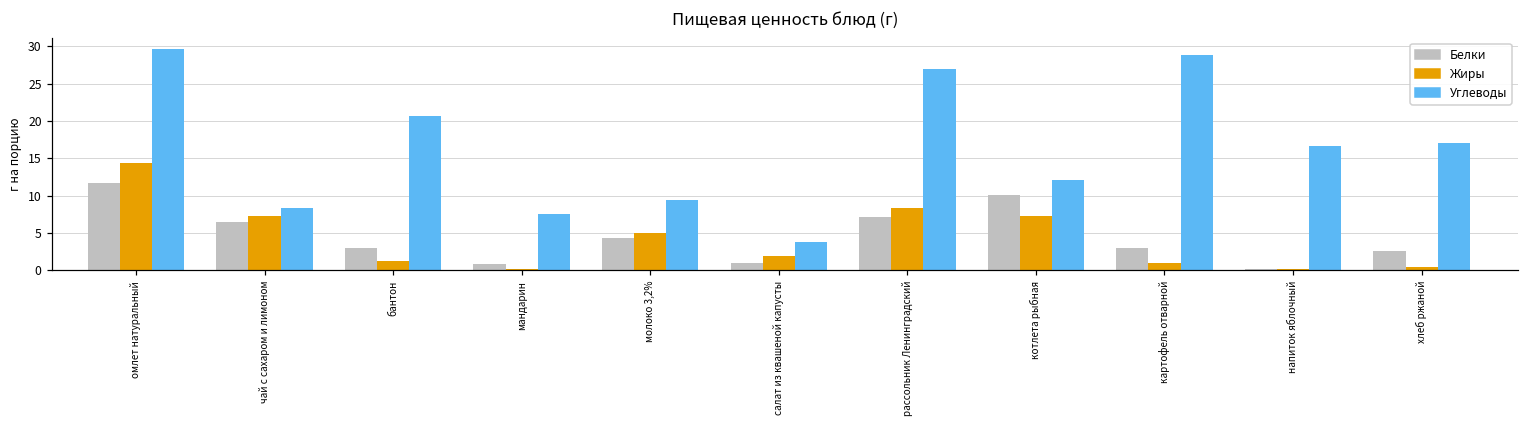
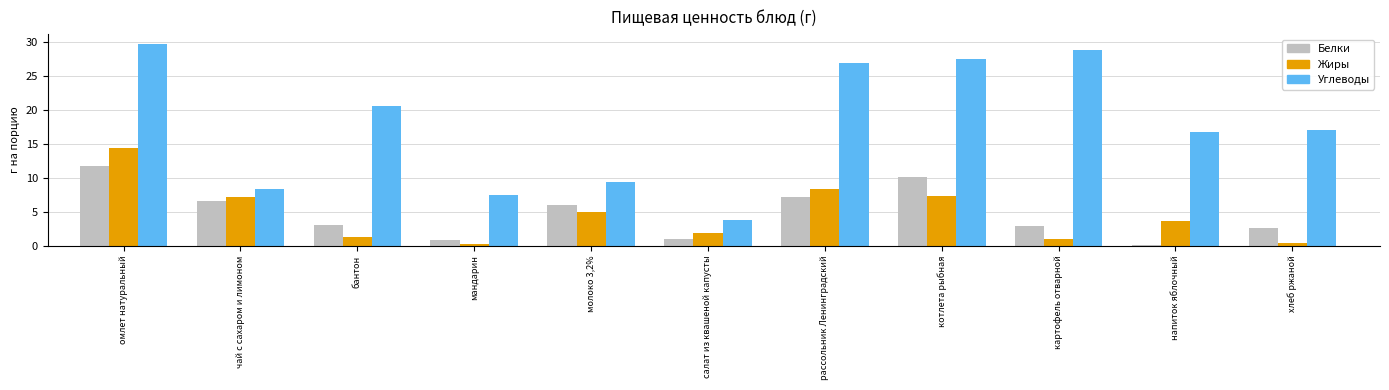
  {
    "Белки": {
      "омлет натуральный": 12,
      "чай с сахаром и лимоном": 7,
      "бантон": 3,
      "мандарин": 1,
-     "молоко 3,2%": 4,
+     "молоко 3,2%": 6,
      "салат из квашеной капусты": 1,
      "рассольник Ленинградский": 7,
      "котлета рыбная": 10,
      "картофель отварной": 3,
      "хлеб ржаной": 3
    },
    "Жиры": {
      "омлет натуральный": 14,
      "чай с сахаром и лимоном": 7,
      "бантон": 1,
      "молоко 3,2%": 5,
      "салат из квашеной капусты": 2,
      "рассольник Ленинградский": 8,
      "котлета рыбная": 7,
      "картофель отварной": 1,
-     "напиток яблочный": 0,
+     "напиток яблочный": 4,
      "хлеб ржаной": 0
    },
    "Углеводы": {
      "омлет натуральный": 30,
      "чай с сахаром и лимоном": 8,
      "бантон": 21,
      "мандарин": 8,
      "молоко 3,2%": 9,
      "салат из квашеной капусты": 4,
      "рассольник Ленинградский": 27,
-     "котлета рыбная": 12,
+     "котлета рыбная": 28,
      "картофель отварной": 29,
      "напиток яблочный": 17,
      "хлеб ржаной": 17
    }
  }
